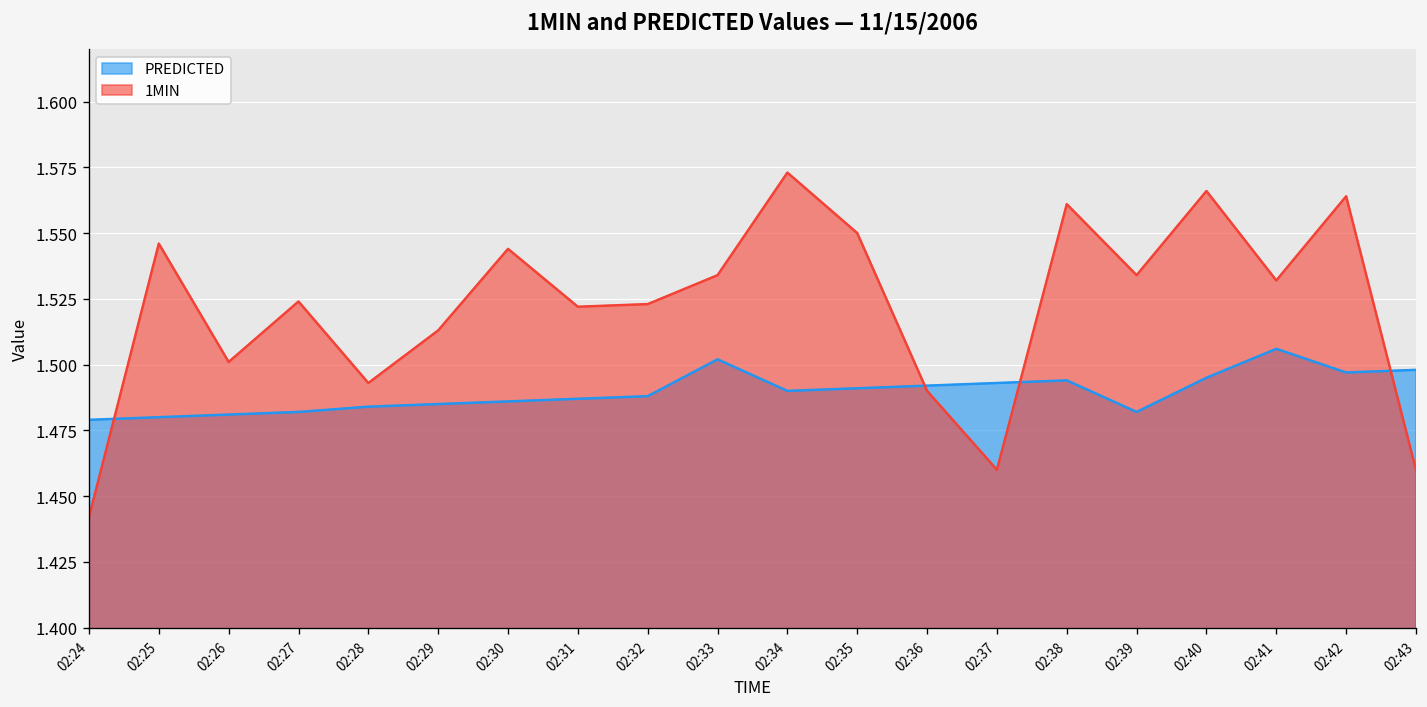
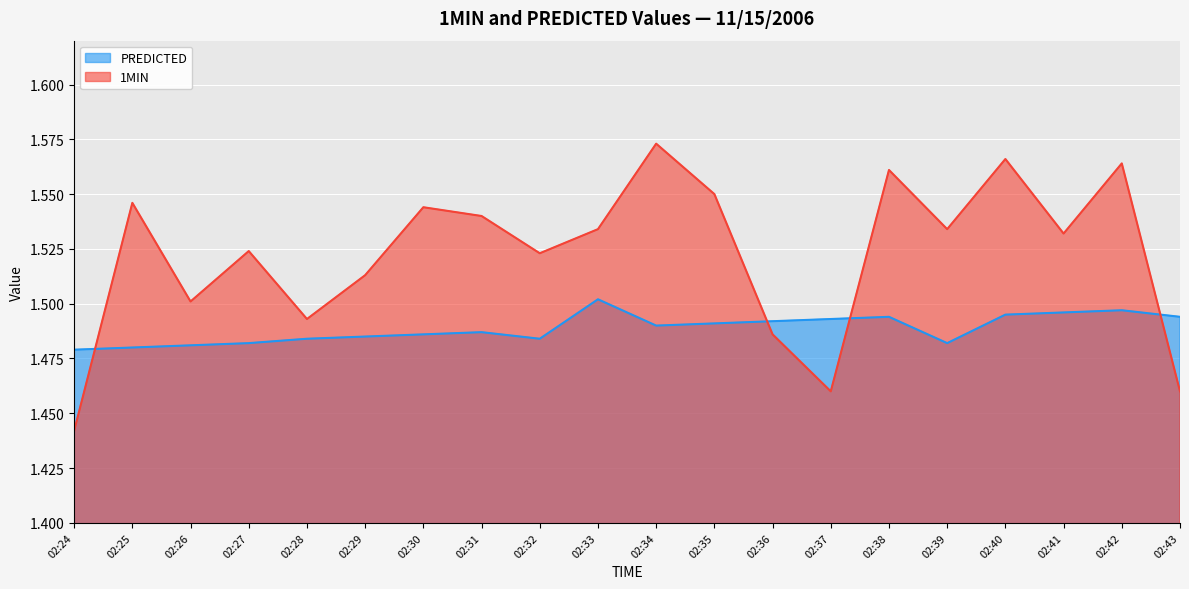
  {
    "PREDICTED": {
      "02:24": 1.479,
      "02:25": 1.480,
      "02:26": 1.481,
      "02:27": 1.482,
      "02:28": 1.484,
      "02:29": 1.485,
      "02:30": 1.486,
      "02:31": 1.487,
-     "02:32": 1.488,
+     "02:32": 1.484,
      "02:33": 1.502,
      "02:34": 1.490,
      "02:35": 1.491,
      "02:36": 1.492,
      "02:37": 1.493,
      "02:38": 1.494,
      "02:39": 1.482,
      "02:40": 1.495,
-     "02:41": 1.506,
+     "02:41": 1.496,
      "02:42": 1.497,
-     "02:43": 1.498
+     "02:43": 1.494
    },
    "1MIN": {
      "02:24": 1.442,
      "02:25": 1.546,
      "02:26": 1.501,
      "02:27": 1.524,
      "02:28": 1.493,
      "02:29": 1.513,
      "02:30": 1.544,
-     "02:31": 1.522,
+     "02:31": 1.540,
      "02:32": 1.523,
      "02:33": 1.534,
      "02:34": 1.573,
      "02:35": 1.550,
-     "02:36": 1.490,
+     "02:36": 1.486,
      "02:37": 1.460,
      "02:38": 1.561,
      "02:39": 1.534,
      "02:40": 1.566,
      "02:41": 1.532,
      "02:42": 1.564,
      "02:43": 1.460
    }
  }
